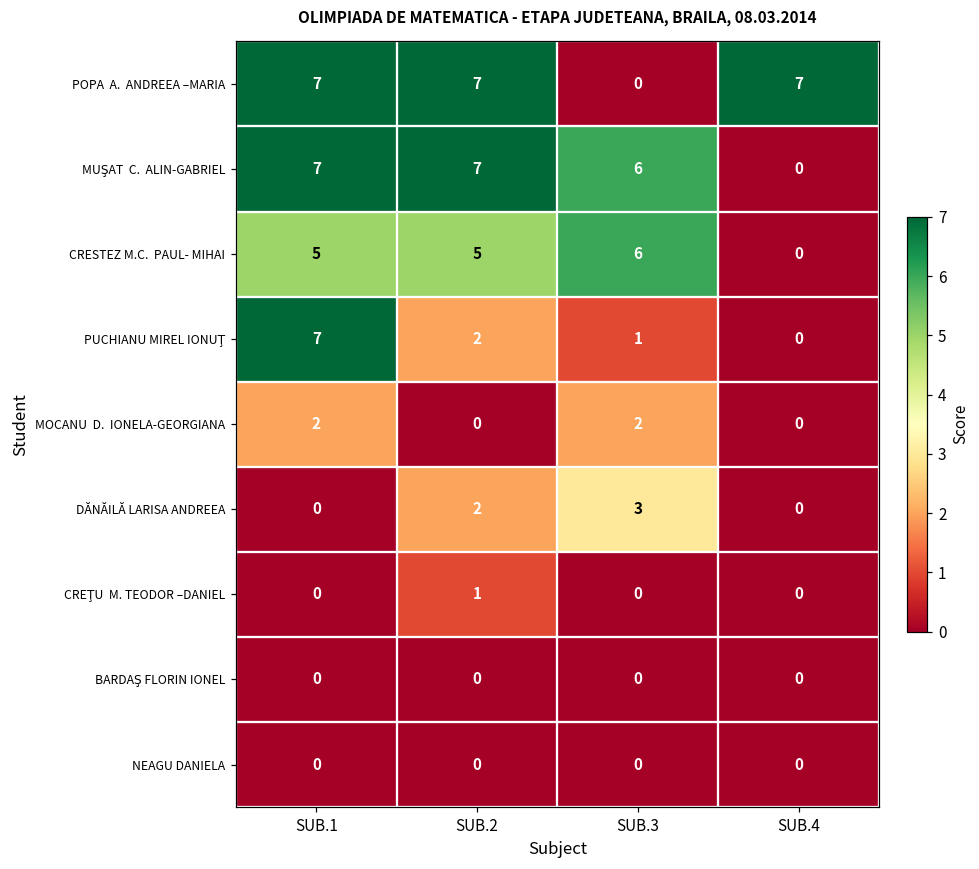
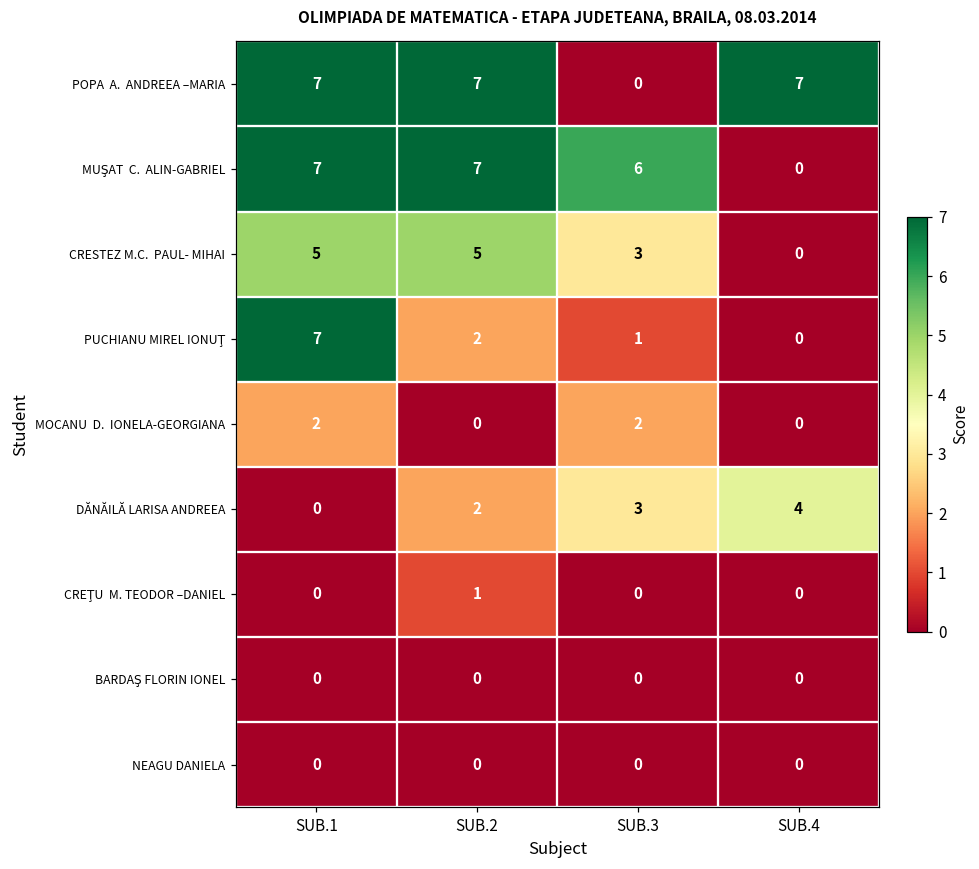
  {
    "POPA A. ANDREEA –MARIA": {
      "SUB.1": 7,
      "SUB.2": 7,
      "SUB.3": 0,
      "SUB.4": 7
    },
    "MUŞAT C. ALIN-GABRIEL": {
      "SUB.1": 7,
      "SUB.2": 7,
      "SUB.3": 6,
      "SUB.4": 0
    },
    "CRESTEZ M.C. PAUL- MIHAI": {
      "SUB.1": 5,
      "SUB.2": 5,
-     "SUB.3": 6,
+     "SUB.3": 3,
      "SUB.4": 0
    },
    "PUCHIANU MIREL IONUŢ": {
      "SUB.1": 7,
      "SUB.2": 2,
      "SUB.3": 1,
      "SUB.4": 0
    },
    "MOCANU D. IONELA-GEORGIANA": {
      "SUB.1": 2,
      "SUB.2": 0,
      "SUB.3": 2,
      "SUB.4": 0
    },
    "DĂNĂILĂ LARISA ANDREEA": {
      "SUB.1": 0,
      "SUB.2": 2,
      "SUB.3": 3,
-     "SUB.4": 0
+     "SUB.4": 4
    },
    "CREŢU M. TEODOR –DANIEL": {
      "SUB.1": 0,
      "SUB.2": 1,
      "SUB.3": 0,
      "SUB.4": 0
    },
    "BARDAŞ FLORIN IONEL": {
      "SUB.1": 0,
      "SUB.2": 0,
      "SUB.3": 0,
      "SUB.4": 0
    },
    "NEAGU DANIELA": {
      "SUB.1": 0,
      "SUB.2": 0,
      "SUB.3": 0,
      "SUB.4": 0
    }
  }
